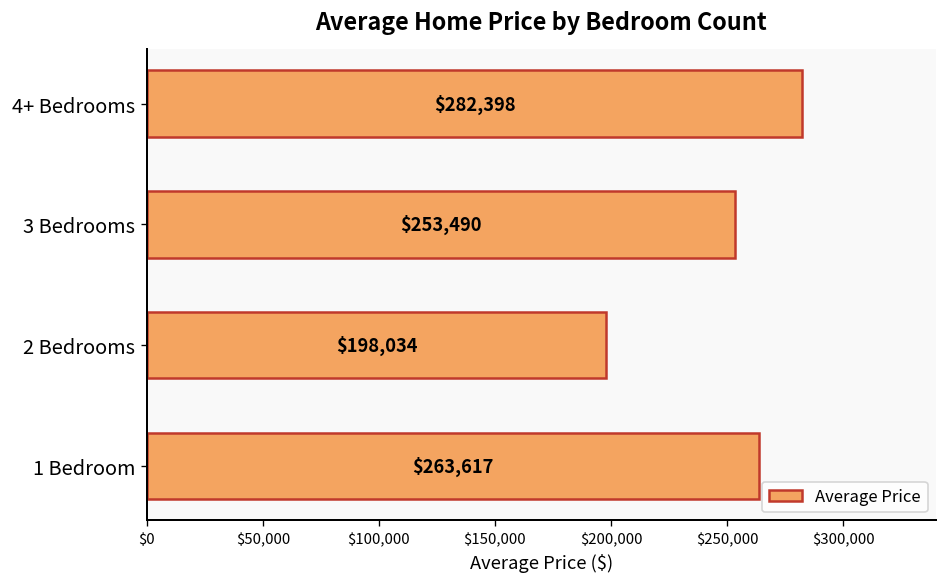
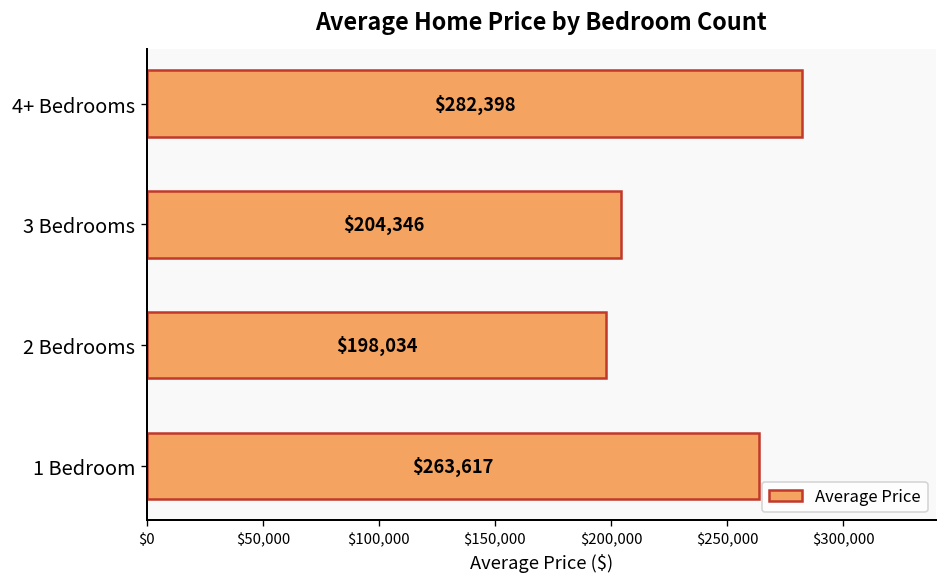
  {
    "4+ Bedrooms": "$282,398",
-   "3 Bedrooms": "$253,490",
+   "3 Bedrooms": "$204,346",
    "2 Bedrooms": "$198,034",
    "1 Bedroom": "$263,617"
  }
